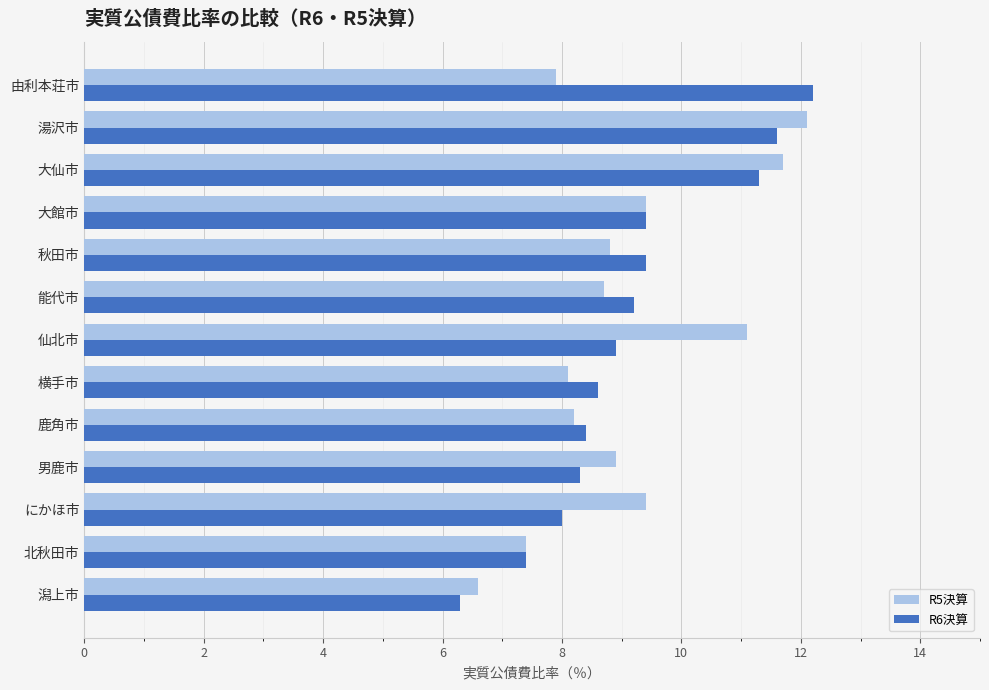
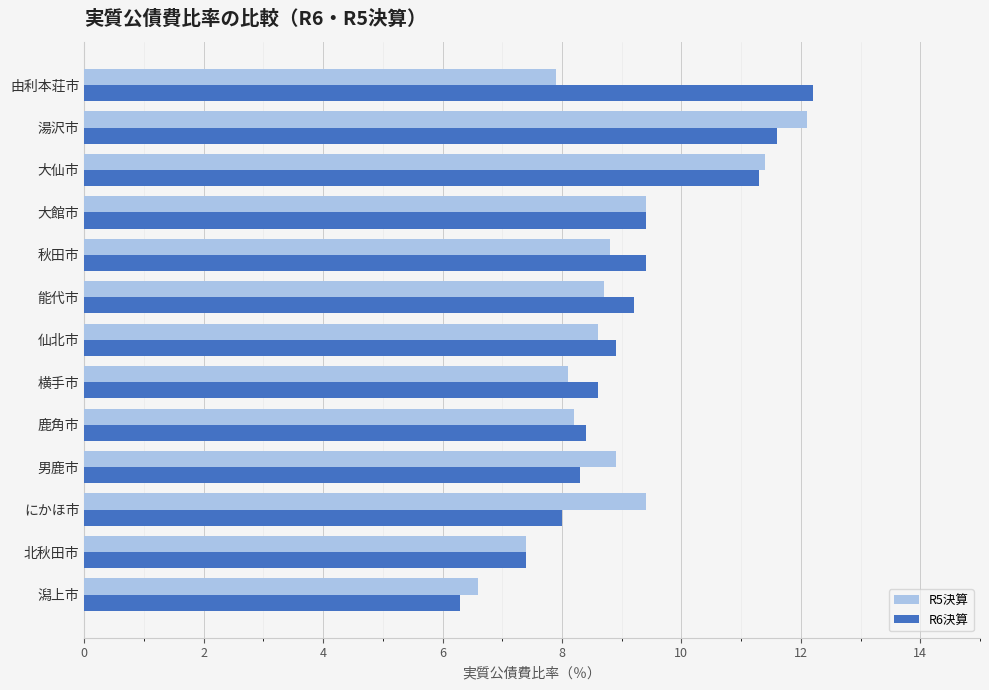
  {
    "R5決算": {
      "由利本荘市": 7.9,
      "湯沢市": 12.1,
-     "大仙市": 11.7,
+     "大仙市": 11.4,
      "大館市": 9.4,
      "秋田市": 8.8,
      "能代市": 8.7,
-     "仙北市": 11.1,
+     "仙北市": 8.6,
      "横手市": 8.1,
      "鹿角市": 8.2,
      "男鹿市": 8.9,
      "にかほ市": 9.4,
      "北秋田市": 7.4,
      "潟上市": 6.6
    },
    "R6決算": {
      "由利本荘市": 12.2,
      "湯沢市": 11.6,
      "大仙市": 11.3,
      "大館市": 9.4,
      "秋田市": 9.4,
      "能代市": 9.2,
      "仙北市": 8.9,
      "横手市": 8.6,
      "鹿角市": 8.4,
      "男鹿市": 8.3,
      "にかほ市": 8.0,
      "北秋田市": 7.4,
      "潟上市": 6.3
    }
  }
